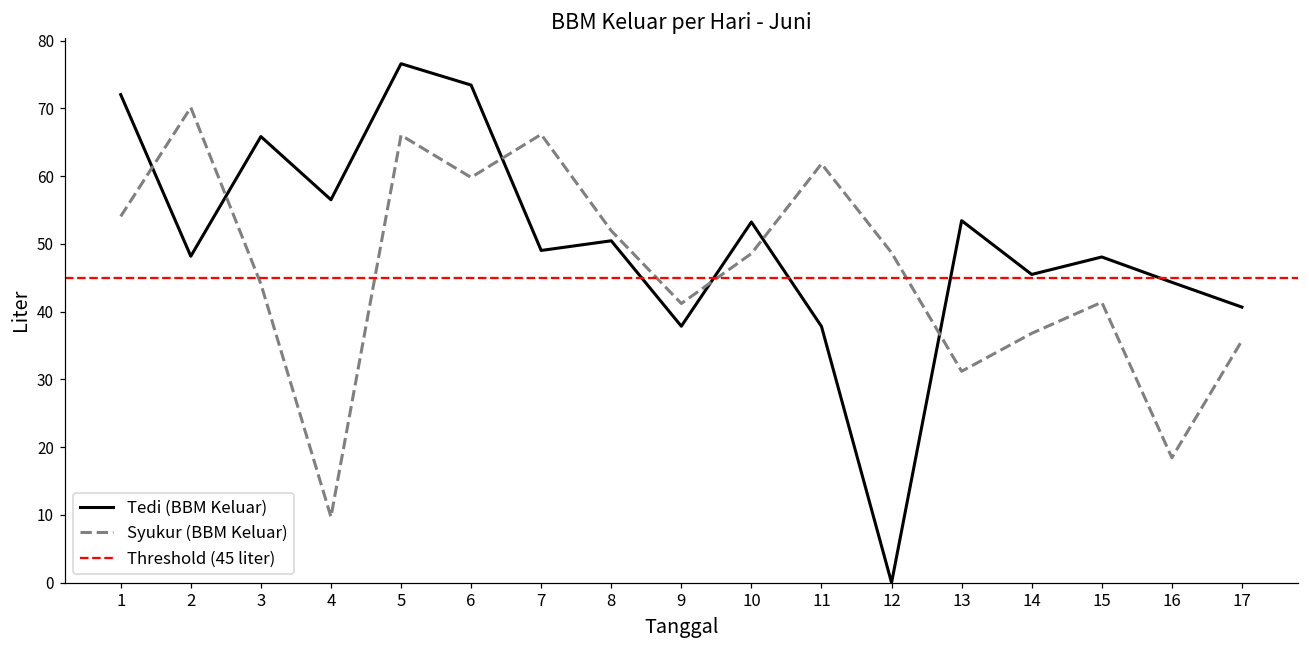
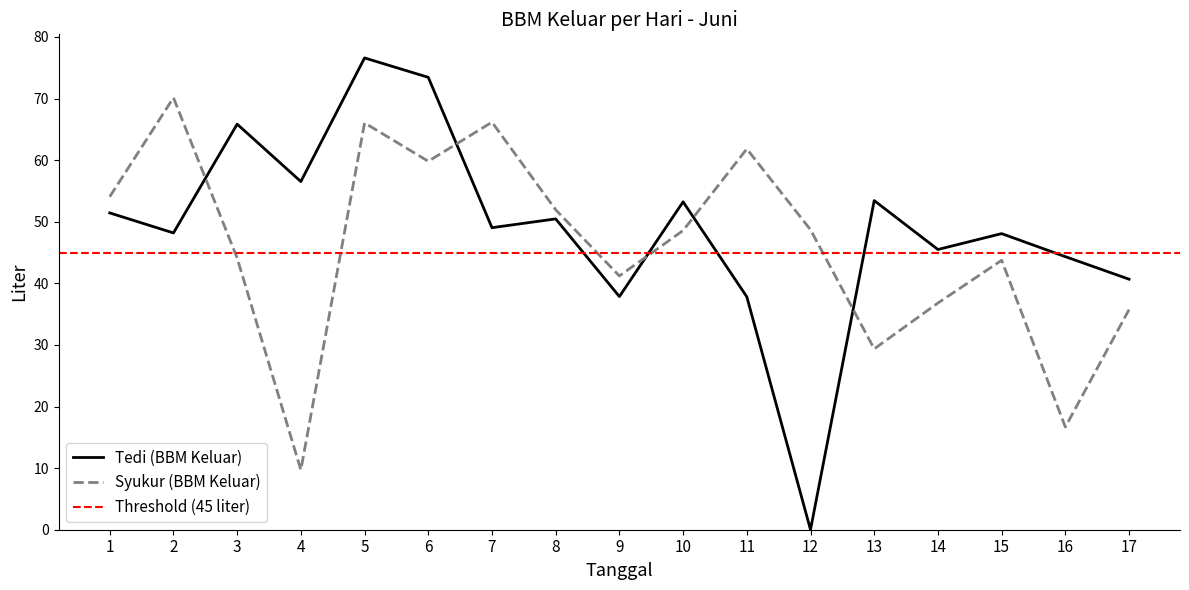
  {
    "Tedi (BBM Keluar)": {
-     "1": 72,
+     "1": 51,
      "2": 48,
      "3": 66,
      "4": 57,
      "5": 77,
      "6": 73,
      "7": 49,
      "8": 50,
      "9": 38,
      "10": 53,
      "11": 38,
      "12": 0,
      "13": 53,
      "14": 45,
      "15": 48,
      "16": 44,
      "17": 41
    },
    "Syukur (BBM Keluar)": {
      "1": 54,
      "2": 70,
      "3": 44,
      "4": 10,
      "5": 66,
      "6": 60,
      "7": 66,
      "8": 52,
      "9": 41,
      "10": 49,
      "11": 62,
      "12": 49,
-     "13": 31,
+     "13": 29,
      "14": 37,
-     "15": 41,
-     "16": 18,
+     "15": 44,
+     "16": 17,
      "17": 36
    }
  }
